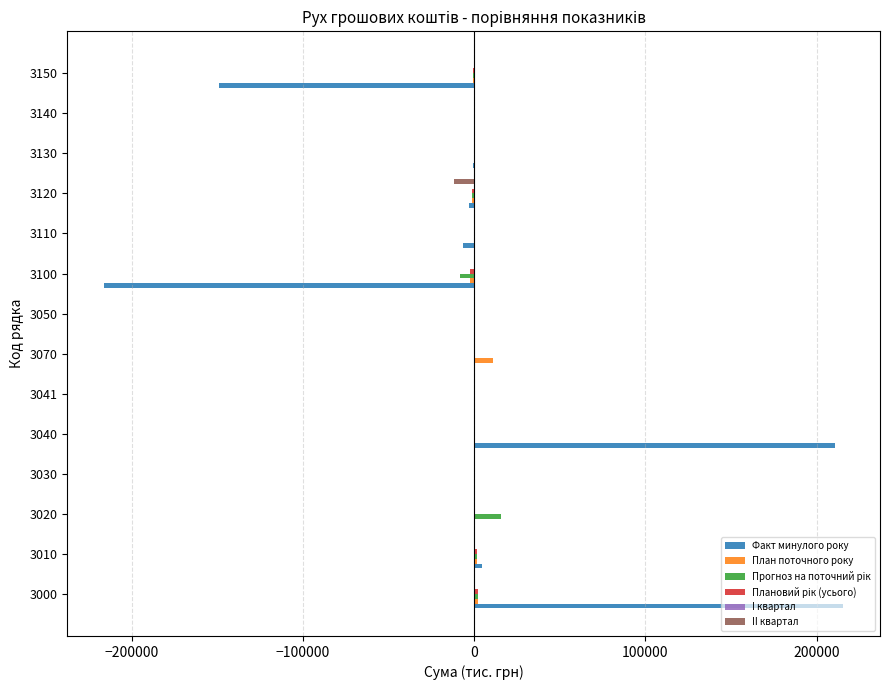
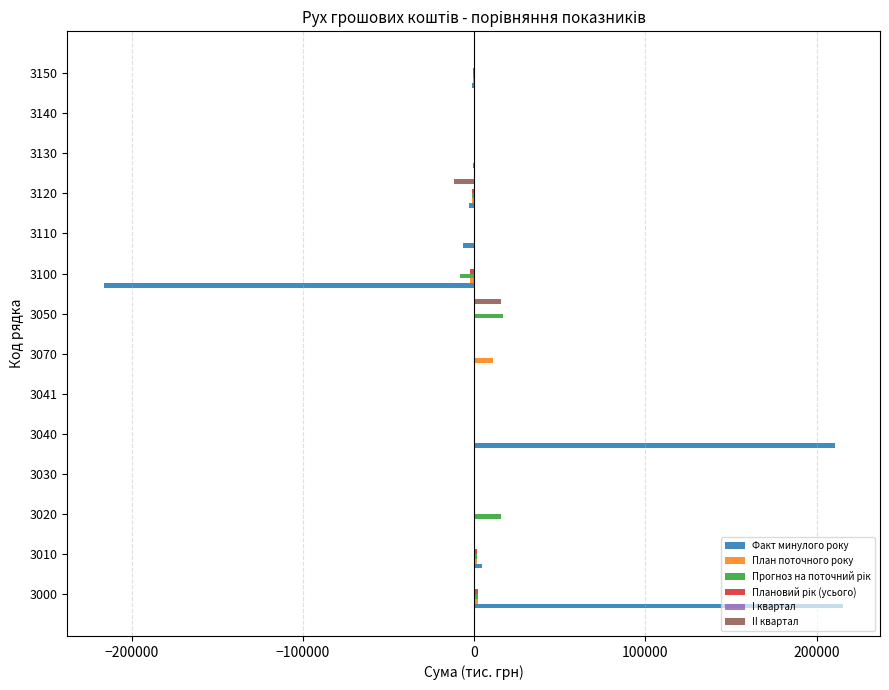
  {
    "Факт минулого року": {
-     "3150": -149000,
+     "3150": -1000,
      "3140": 0,
      "3120": -3000,
      "3110": -6000,
      "3100": -216000,
      "3050": 0,
      "3041": 0,
      "3040": 211000,
      "3030": 0,
      "3020": 0,
      "3010": 4000
    },
    "План поточного року": {
      "3140": 0,
      "3110": 0,
      "3100": -2000,
      "3050": 0,
      "3070": 11000,
      "3041": 0,
      "3040": 0,
      "3030": 0,
      "3020": 0,
      "3010": 2000,
      "3000": 2000
    },
    "Прогноз на поточний рік": {
      "3140": 0,
      "3110": 0,
      "3100": -8000,
-     "3050": 0,
+     "3050": 17000,
      "3041": 0,
      "3040": 0,
      "3030": 0,
      "3020": 15000,
      "3010": 2000,
      "3000": 2000
    },
    "Плановий рік (усього)": {
      "3140": 0,
      "3110": 0,
      "3100": -2000,
      "3050": 0,
      "3041": 0,
      "3040": 0,
      "3030": 0,
      "3020": 0,
      "3010": 2000,
      "3000": 2000
    },
    "I квартал": {
      "3140": 0,
      "3110": 0,
      "3050": 0,
      "3041": 0,
      "3040": 0,
      "3030": 0,
      "3020": 0
    },
    "II квартал": {
      "3140": 0,
      "3120": -12000,
      "3110": 0,
-     "3050": 0,
+     "3050": 16000,
      "3041": 0,
      "3040": 0,
      "3030": 0,
      "3020": 0
    }
  }
